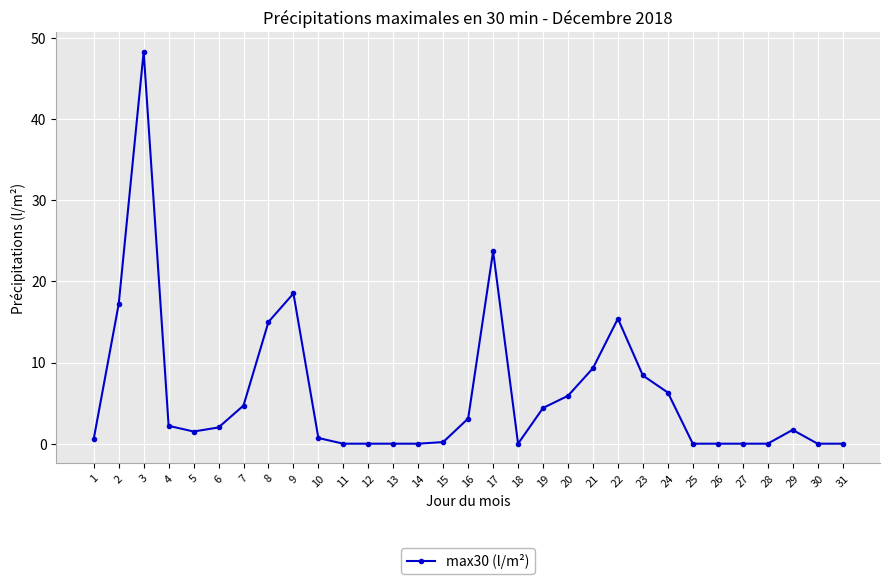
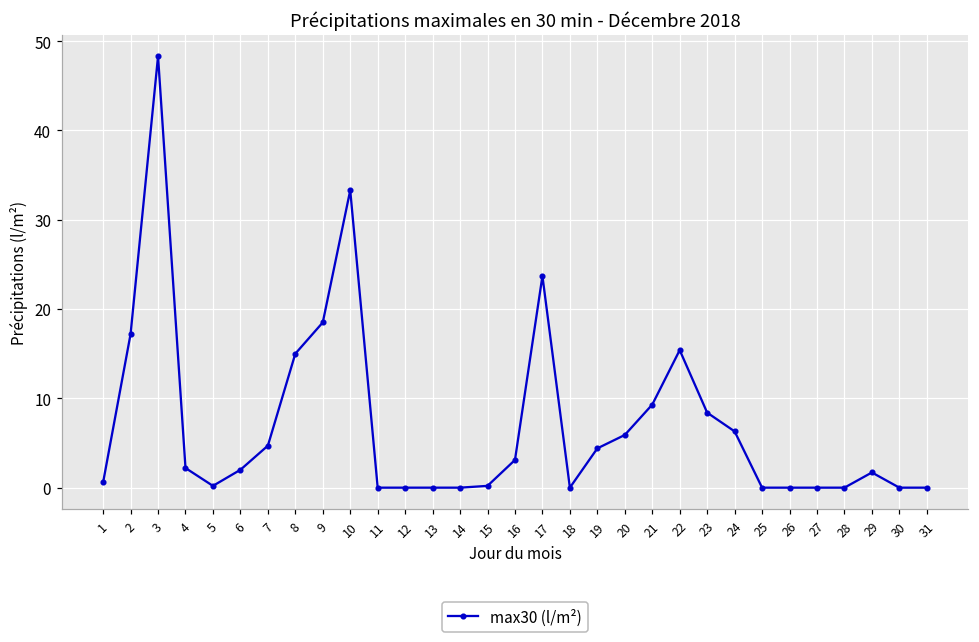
  {
    "1": 1,
    "2": 17,
    "3": 48,
    "4": 2,
-   "5": 2,
+   "5": 0,
    "6": 2,
    "7": 5,
    "8": 15,
    "9": 19,
-   "10": 1,
+   "10": 33,
    "11": 0,
    "12": 0,
    "13": 0,
    "14": 0,
    "15": 0,
    "16": 3,
    "17": 24,
    "18": 0,
    "19": 4,
    "20": 6,
    "21": 9,
    "22": 15,
    "23": 8,
    "24": 6,
    "25": 0,
    "26": 0,
    "27": 0,
    "28": 0,
    "29": 2,
    "30": 0,
    "31": 0
  }
